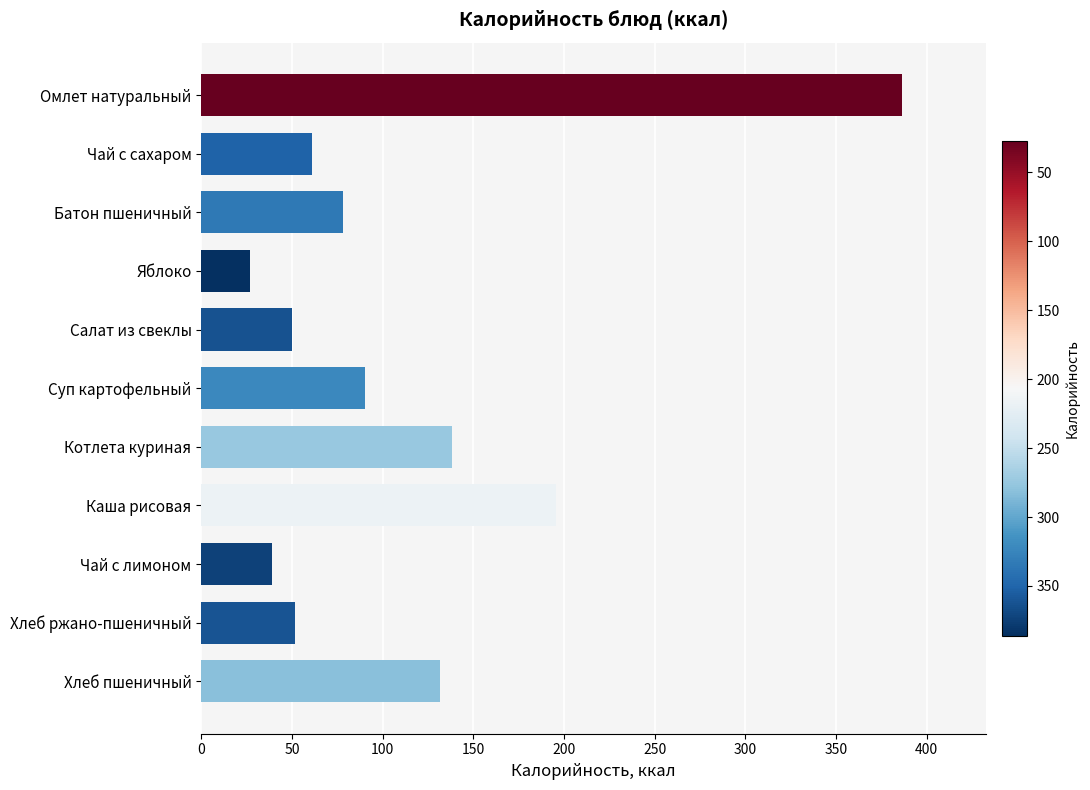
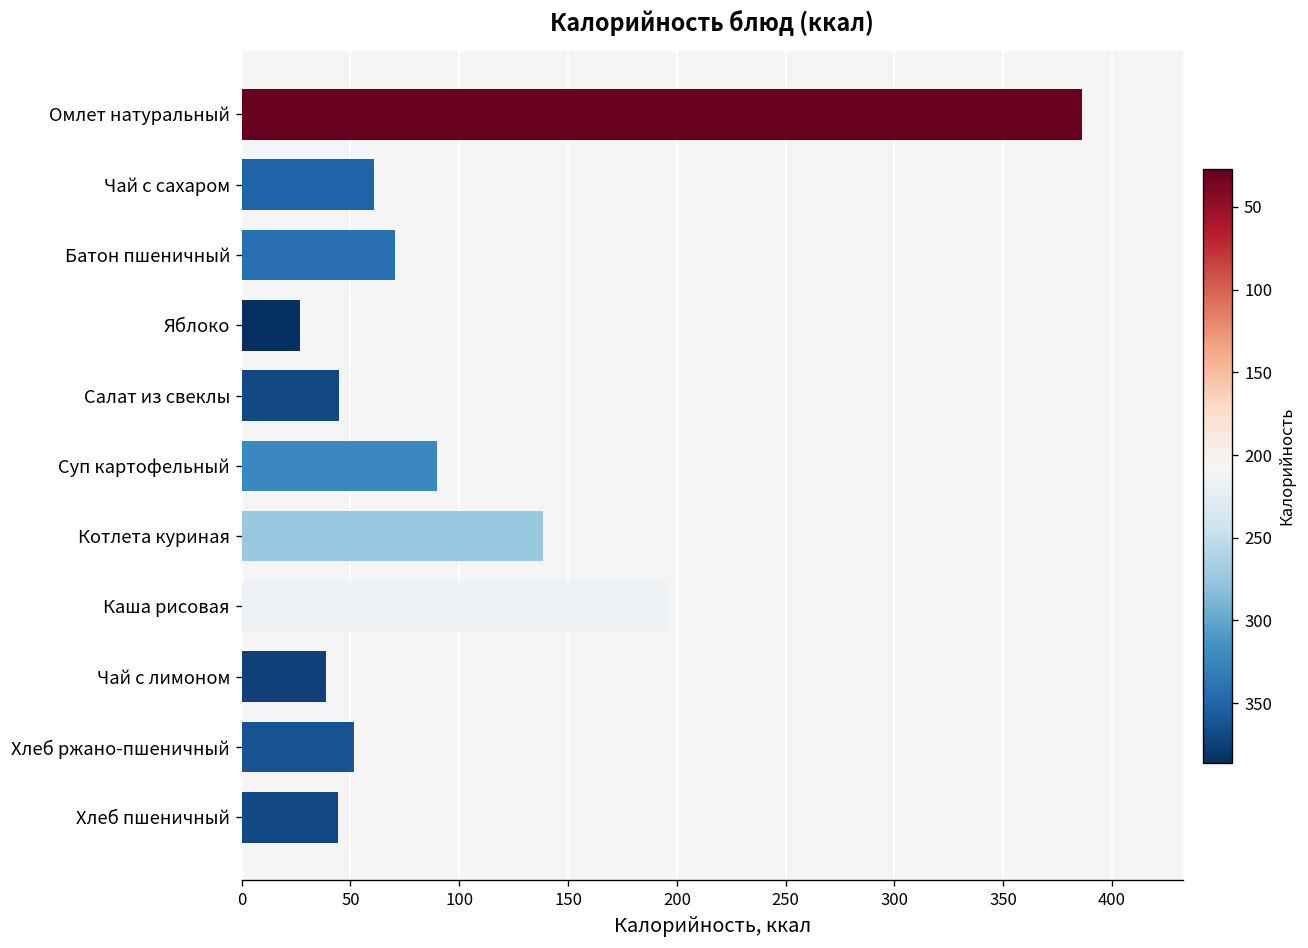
  {
    "Омлет натуральный": 386,
    "Чай с сахаром": 61,
-   "Батон пшеничный": 78,
+   "Батон пшеничный": 70,
    "Яблоко": 27,
-   "Салат из свеклы": 50,
+   "Салат из свеклы": 45,
    "Суп картофельный": 90,
    "Котлета куриная": 138,
    "Каша рисовая": 196,
    "Чай с лимоном": 39,
    "Хлеб ржано-пшеничный": 52,
-   "Хлеб пшеничный": 132
+   "Хлеб пшеничный": 44
  }
